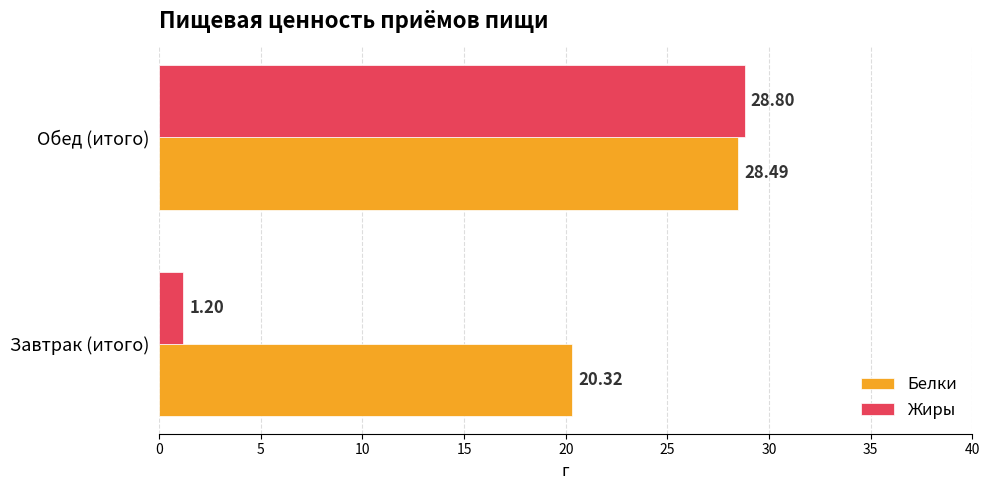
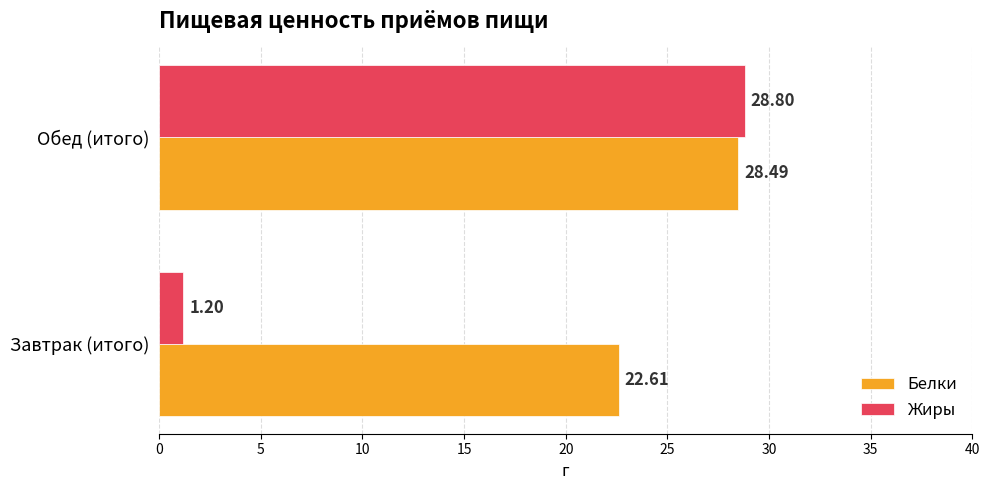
  {
    "Белки": {
      "Обед (итого)": 28.49,
-     "Завтрак (итого)": 20.32
+     "Завтрак (итого)": 22.61
    },
    "Жиры": {
      "Обед (итого)": 28.80,
      "Завтрак (итого)": 1.20
    }
  }
